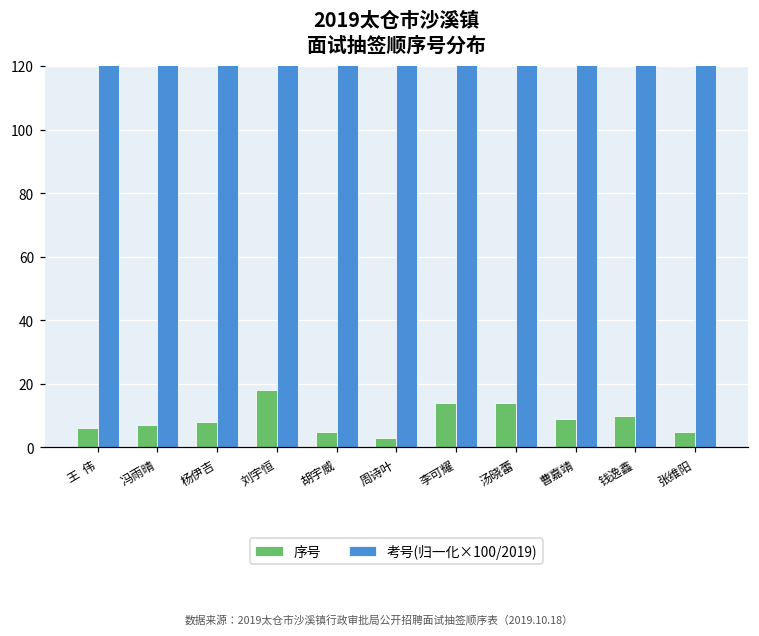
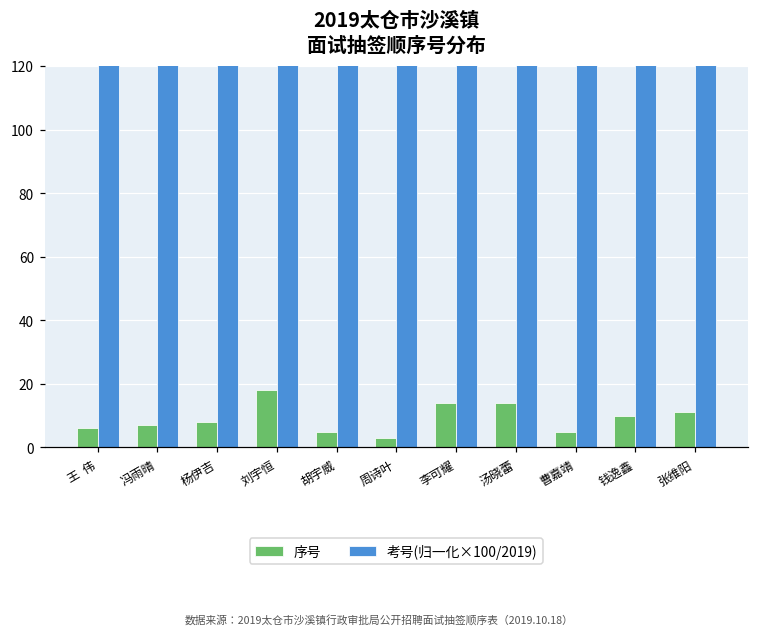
  {
    "序号": {
      "王 伟": 6,
      "冯雨晴": 7,
      "杨伊吉": 8,
      "刘宇恒": 18,
      "胡宇威": 5,
      "周诗叶": 3,
      "李可耀": 14,
      "汤晓蕾": 14,
-     "曹嘉靖": 9,
+     "曹嘉靖": 5,
      "钱逸鑫": 10,
-     "张维阳": 5
+     "张维阳": 11
    }
  }
